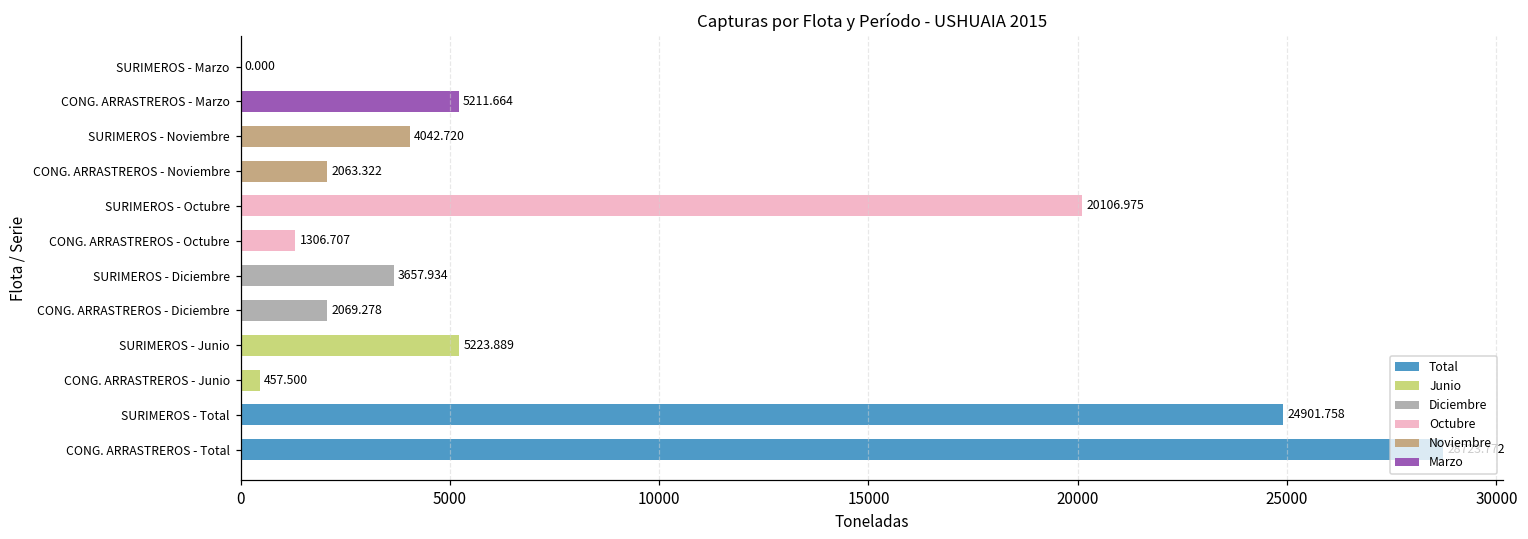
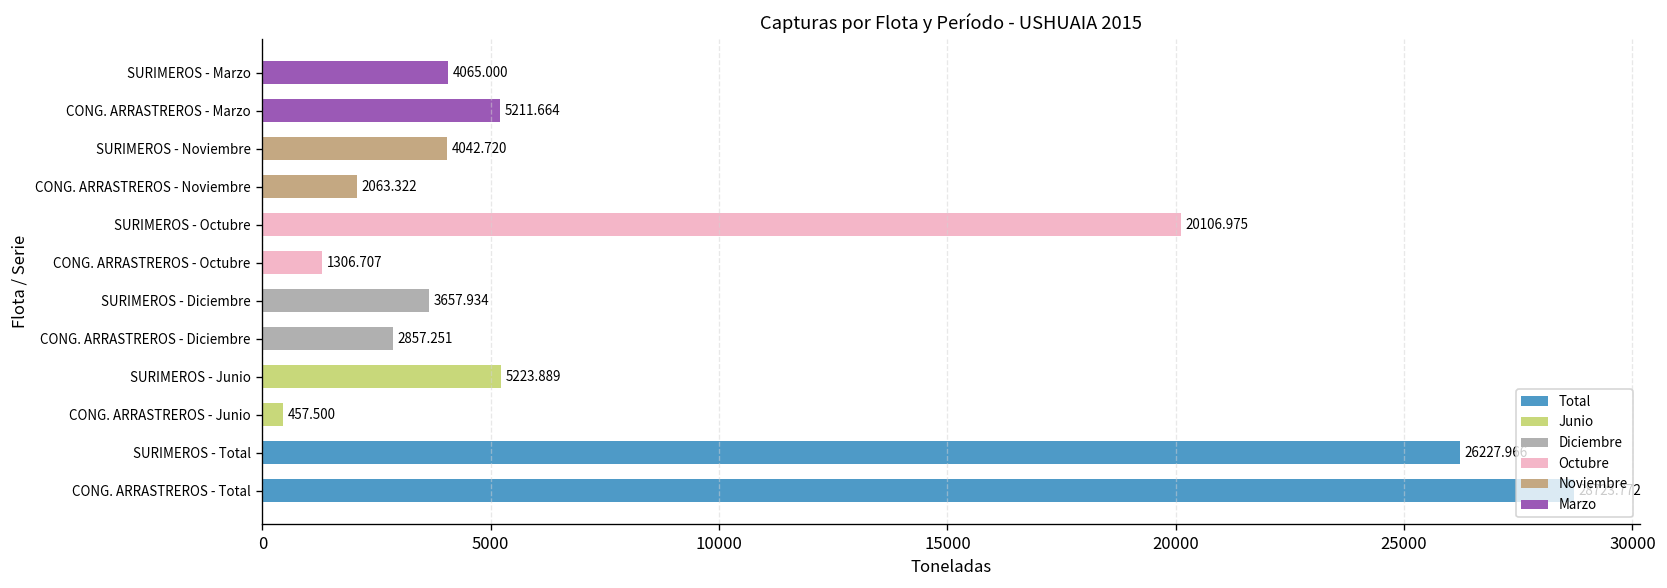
  {
-   "SURIMEROS - Marzo": 0.000,
+   "SURIMEROS - Marzo": 4065.000,
    "CONG. ARRASTREROS - Marzo": 5211.664,
    "SURIMEROS - Noviembre": 4042.720,
    "CONG. ARRASTREROS - Noviembre": 2063.322,
    "SURIMEROS - Octubre": 20106.975,
    "CONG. ARRASTREROS - Octubre": 1306.707,
    "SURIMEROS - Diciembre": 3657.934,
-   "CONG. ARRASTREROS - Diciembre": 2069.278,
+   "CONG. ARRASTREROS - Diciembre": 2857.251,
    "SURIMEROS - Junio": 5223.889,
    "CONG. ARRASTREROS - Junio": 457.500,
-   "SURIMEROS - Total": 24900
+   "SURIMEROS - Total": 26200
  }
